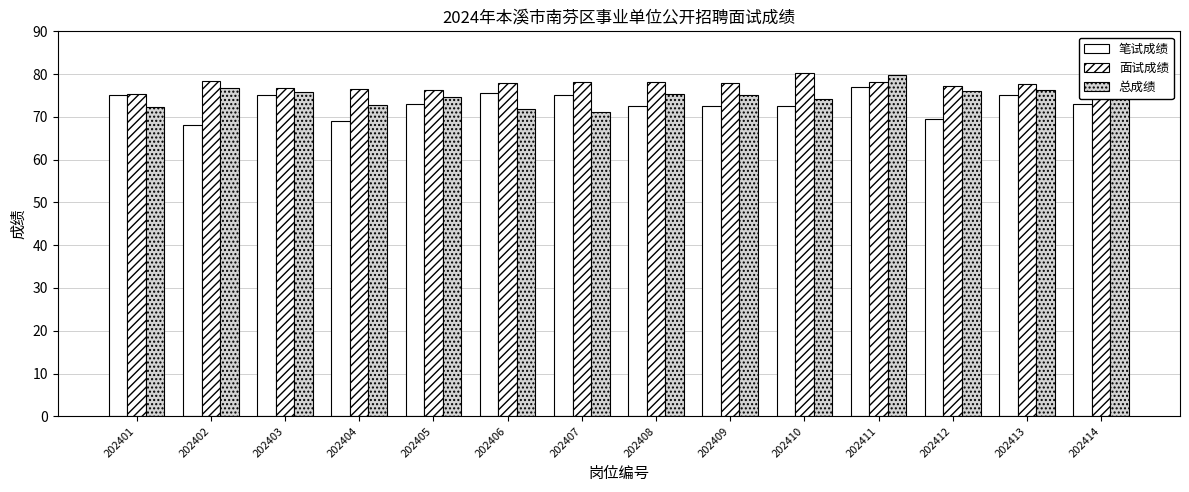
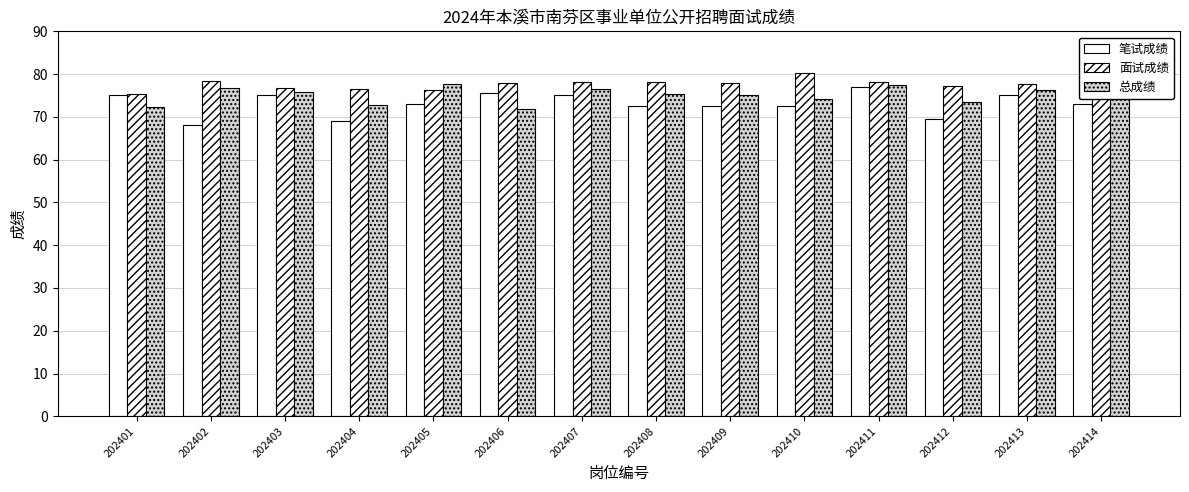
  {
    "总成绩": {
      "202401": 72,
      "202402": 77,
      "202403": 76,
      "202404": 73,
-     "202405": 75,
+     "202405": 78,
      "202406": 72,
-     "202407": 71,
+     "202407": 77,
      "202408": 75,
      "202409": 75,
      "202410": 74,
-     "202411": 80,
-     "202412": 76,
+     "202411": 78,
+     "202412": 73,
      "202413": 76
    }
  }
